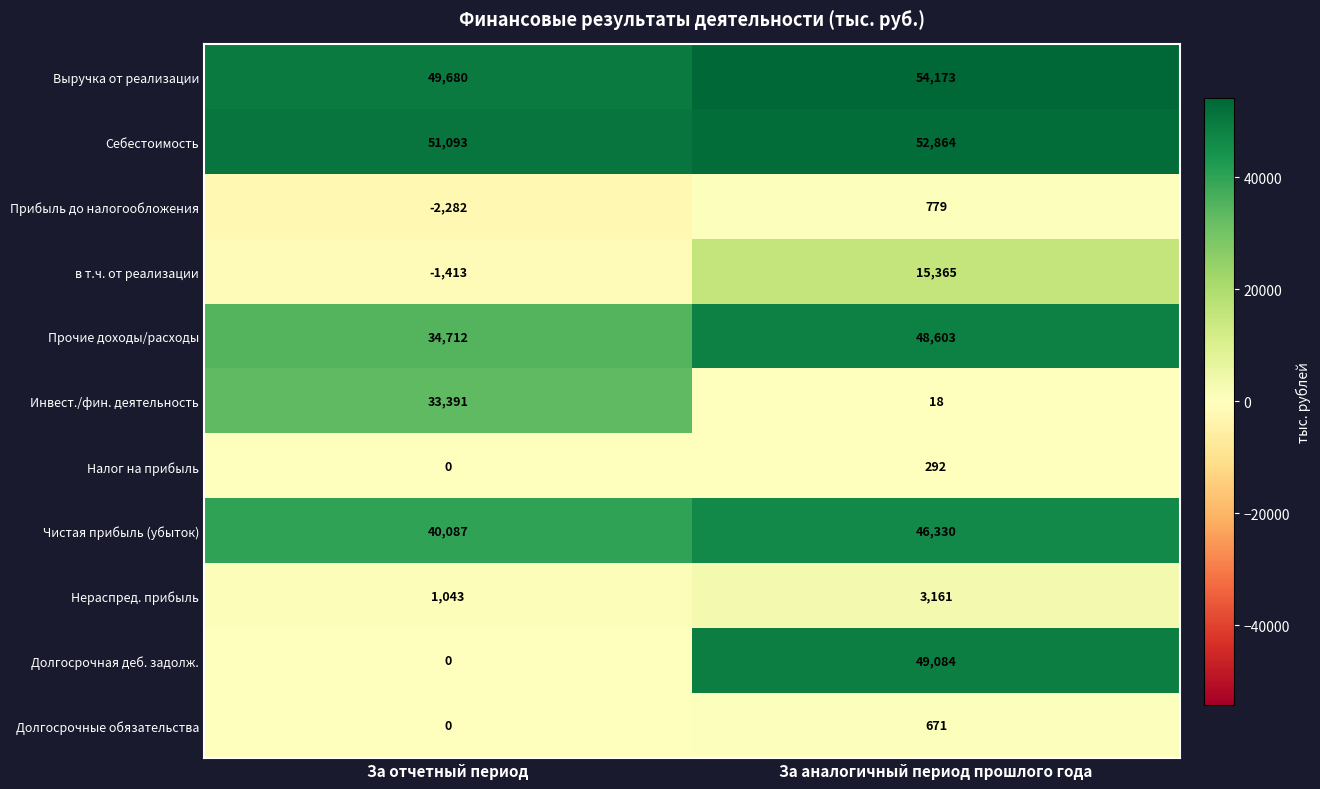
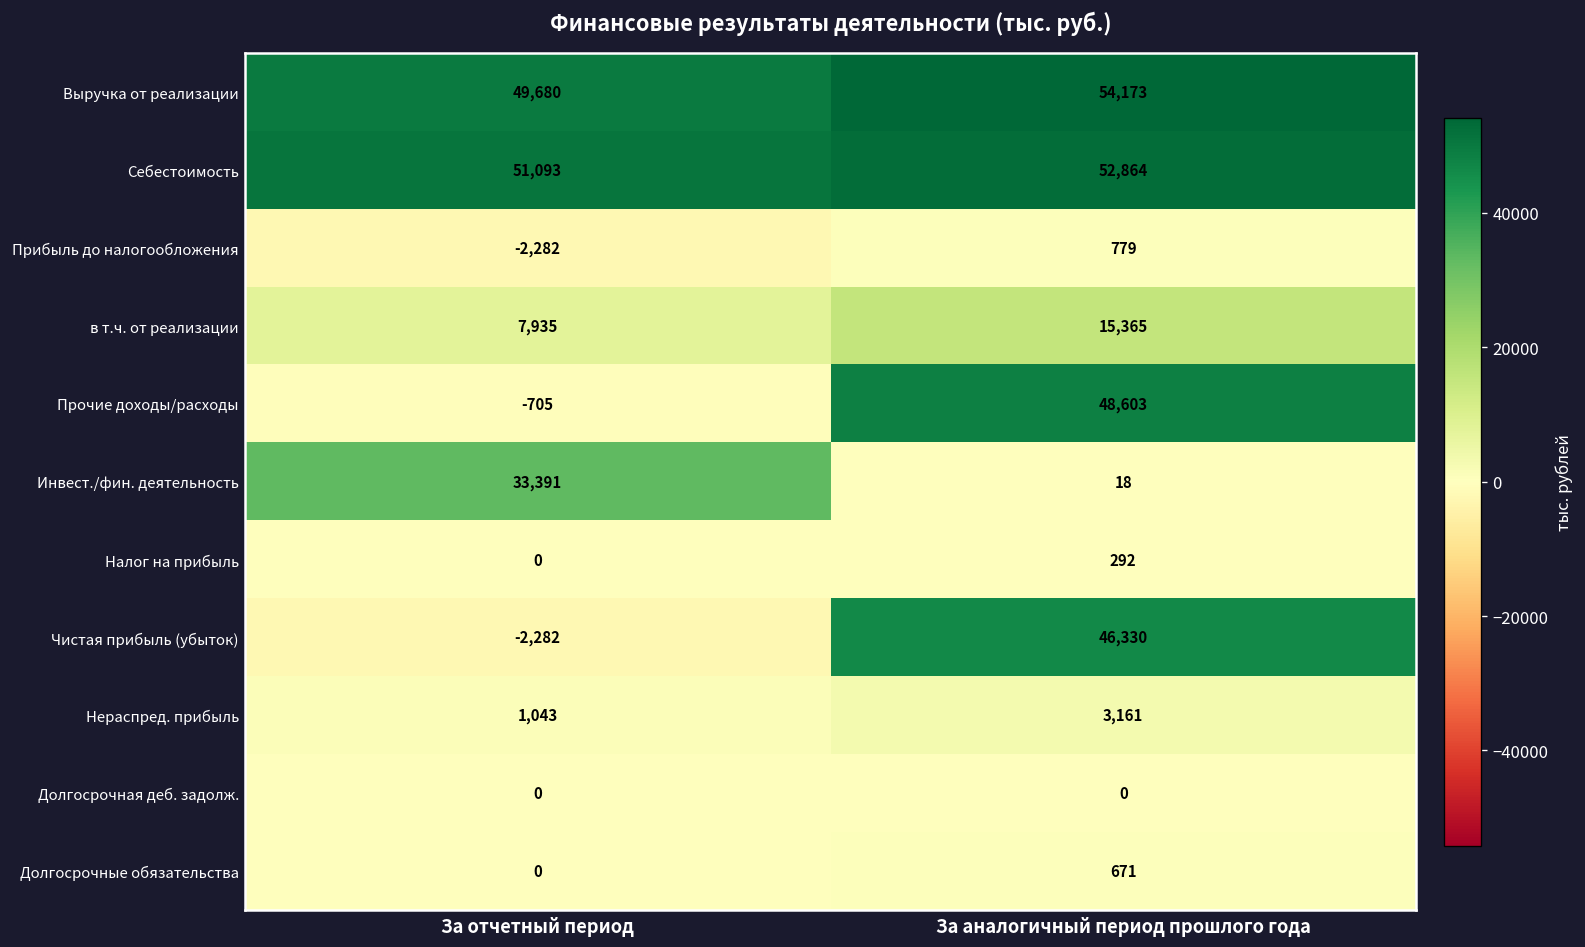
  {
    "Выручка от реализации": {
      "За отчетный период": "49,680",
      "За аналогичный период прошлого года": "54,173"
    },
    "Себестоимость": {
      "За отчетный период": "51,093",
      "За аналогичный период прошлого года": "52,864"
    },
    "Прибыль до налогообложения": {
      "За отчетный период": "-2,282",
      "За аналогичный период прошлого года": "779"
    },
    "в т.ч. от реализации": {
-     "За отчетный период": "-1,413",
+     "За отчетный период": "7,935",
      "За аналогичный период прошлого года": "15,365"
    },
    "Прочие доходы/расходы": {
-     "За отчетный период": "34,712",
+     "За отчетный период": "-705",
      "За аналогичный период прошлого года": "48,603"
    },
    "Инвест./фин. деятельность": {
      "За отчетный период": "33,391",
      "За аналогичный период прошлого года": "18"
    },
    "Налог на прибыль": {
      "За отчетный период": "0",
      "За аналогичный период прошлого года": "292"
    },
    "Чистая прибыль (убыток)": {
-     "За отчетный период": "40,087",
+     "За отчетный период": "-2,282",
      "За аналогичный период прошлого года": "46,330"
    },
    "Нераспред. прибыль": {
      "За отчетный период": "1,043",
      "За аналогичный период прошлого года": "3,161"
    },
    "Долгосрочная деб. задолж.": {
      "За отчетный период": "0",
-     "За аналогичный период прошлого года": "49,084"
+     "За аналогичный период прошлого года": "0"
    },
    "Долгосрочные обязательства": {
      "За отчетный период": "0",
      "За аналогичный период прошлого года": "671"
    }
  }
